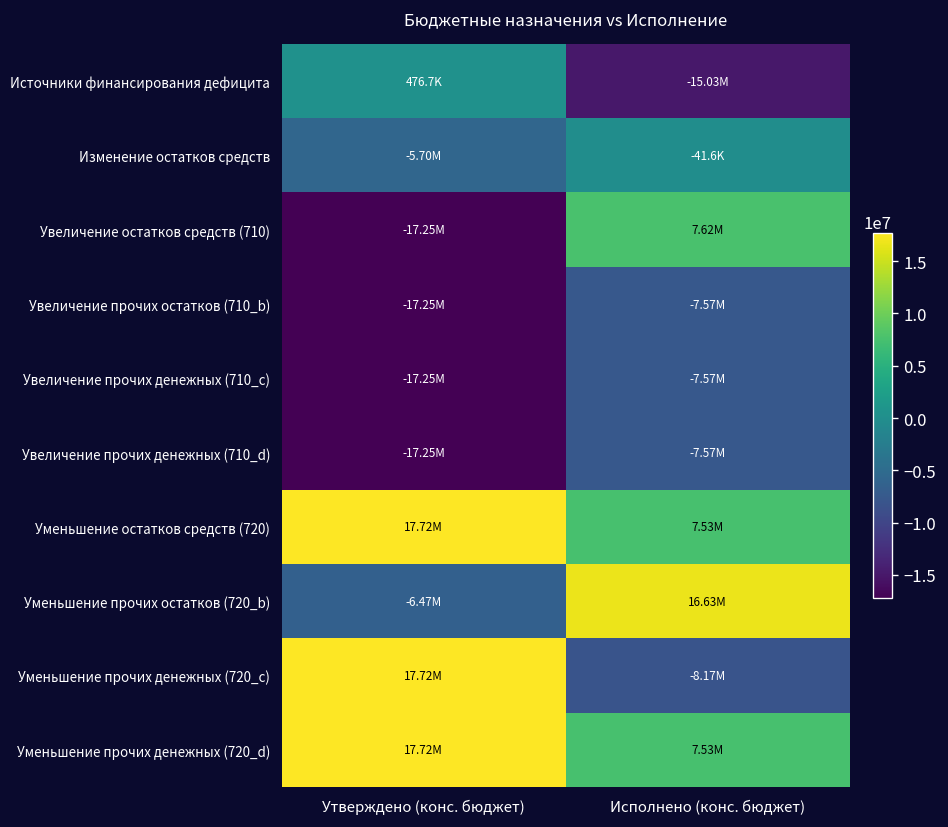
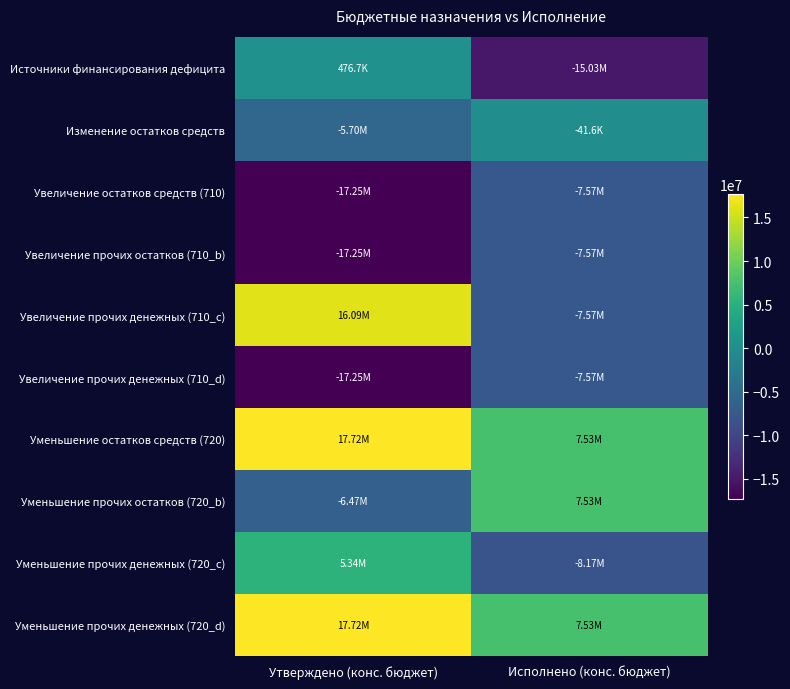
  {
    "Источники финансирования дефицита": {
      "Утверждено (конс. бюджет)": "476.7K",
      "Исполнено (конс. бюджет)": "-15.03M"
    },
    "Изменение остатков средств": {
      "Утверждено (конс. бюджет)": "-5.70M",
      "Исполнено (конс. бюджет)": "-41.6K"
    },
    "Увеличение остатков средств (710)": {
      "Утверждено (конс. бюджет)": "-17.25M",
-     "Исполнено (конс. бюджет)": "7.62M"
+     "Исполнено (конс. бюджет)": "-7.57M"
    },
    "Увеличение прочих остатков (710_b)": {
      "Утверждено (конс. бюджет)": "-17.25M",
      "Исполнено (конс. бюджет)": "-7.57M"
    },
    "Увеличение прочих денежных (710_c)": {
-     "Утверждено (конс. бюджет)": "-17.25M",
+     "Утверждено (конс. бюджет)": "16.09M",
      "Исполнено (конс. бюджет)": "-7.57M"
    },
    "Увеличение прочих денежных (710_d)": {
      "Утверждено (конс. бюджет)": "-17.25M",
      "Исполнено (конс. бюджет)": "-7.57M"
    },
    "Уменьшение остатков средств (720)": {
      "Утверждено (конс. бюджет)": "17.72M",
      "Исполнено (конс. бюджет)": "7.53M"
    },
    "Уменьшение прочих остатков (720_b)": {
      "Утверждено (конс. бюджет)": "-6.47M",
-     "Исполнено (конс. бюджет)": "16.63M"
+     "Исполнено (конс. бюджет)": "7.53M"
    },
    "Уменьшение прочих денежных (720_c)": {
-     "Утверждено (конс. бюджет)": "17.72M",
+     "Утверждено (конс. бюджет)": "5.34M",
      "Исполнено (конс. бюджет)": "-8.17M"
    },
    "Уменьшение прочих денежных (720_d)": {
      "Утверждено (конс. бюджет)": "17.72M",
      "Исполнено (конс. бюджет)": "7.53M"
    }
  }
